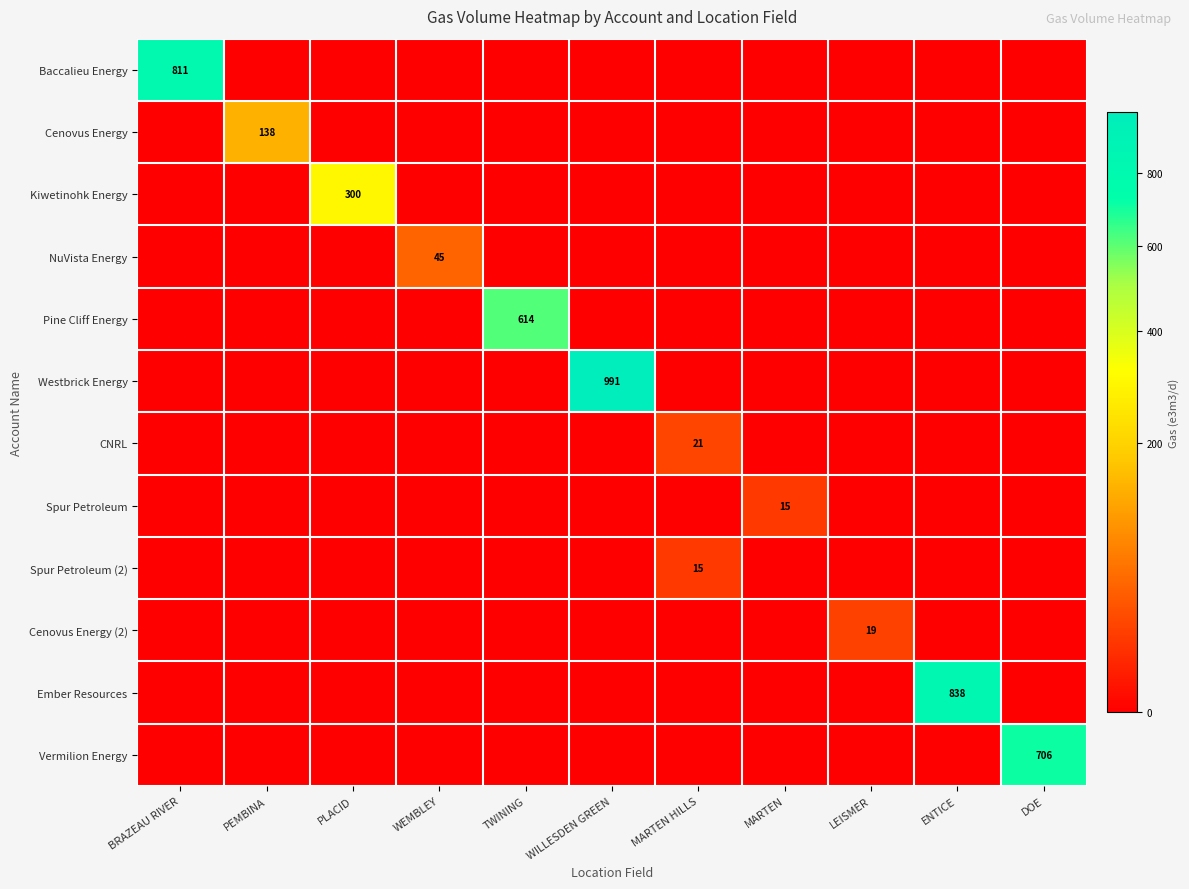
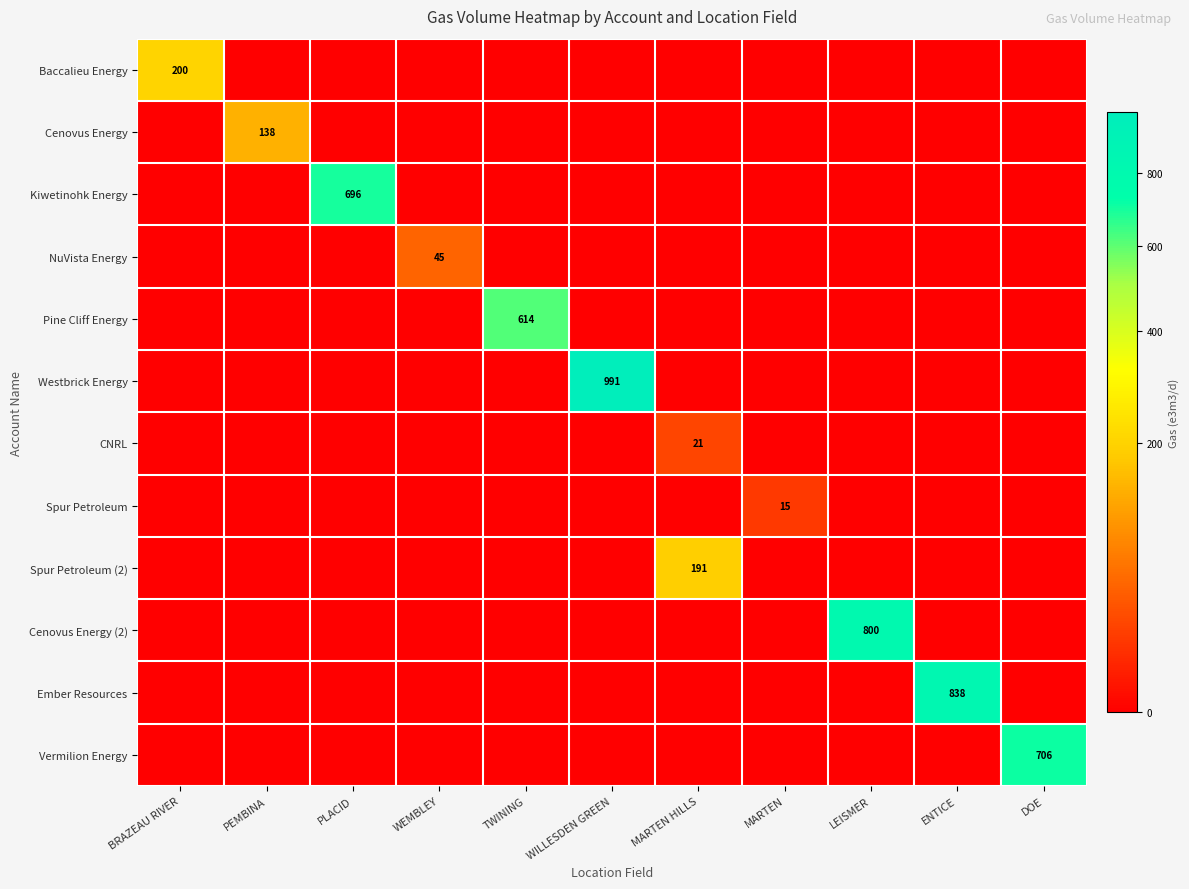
  {
    "Baccalieu Energy": {
-     "BRAZEAU RIVER": 811
+     "BRAZEAU RIVER": 200
    },
    "Cenovus Energy": {
      "PEMBINA": 138
    },
    "Kiwetinohk Energy": {
-     "PLACID": 300
+     "PLACID": 696
    },
    "NuVista Energy": {
      "WEMBLEY": 45
    },
    "Pine Cliff Energy": {
      "TWINING": 614
    },
    "Westbrick Energy": {
      "WILLESDEN GREEN": 991
    },
    "CNRL": {
      "MARTEN HILLS": 21
    },
    "Spur Petroleum": {
      "MARTEN": 15
    },
    "Spur Petroleum (2)": {
-     "MARTEN HILLS": 15
+     "MARTEN HILLS": 191
    },
    "Cenovus Energy (2)": {
-     "LEISMER": 19
+     "LEISMER": 800
    },
    "Ember Resources": {
      "ENTICE": 838
    },
    "Vermilion Energy": {
      "DOE": 706
    }
  }
